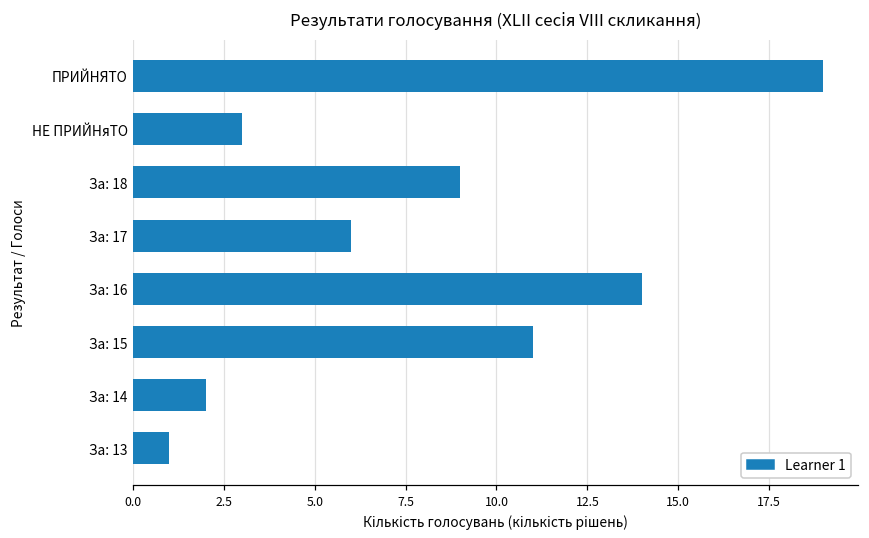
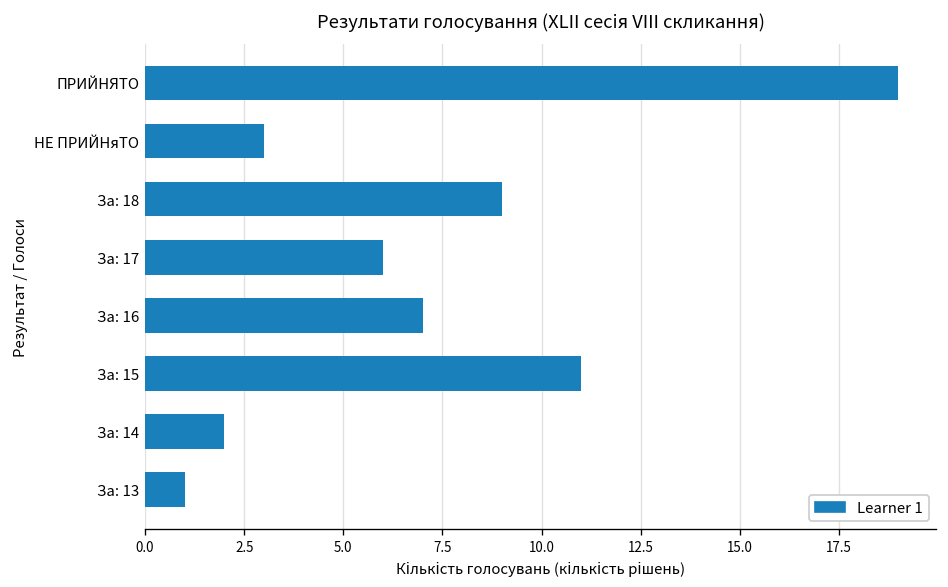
  {
    "ПРИЙНЯТО": 19,
    "НЕ ПРИЙНяТО": 3,
    "За: 18": 9,
    "За: 17": 6,
-   "За: 16": 14,
+   "За: 16": 7,
    "За: 15": 11,
    "За: 14": 2,
    "За: 13": 1
  }
